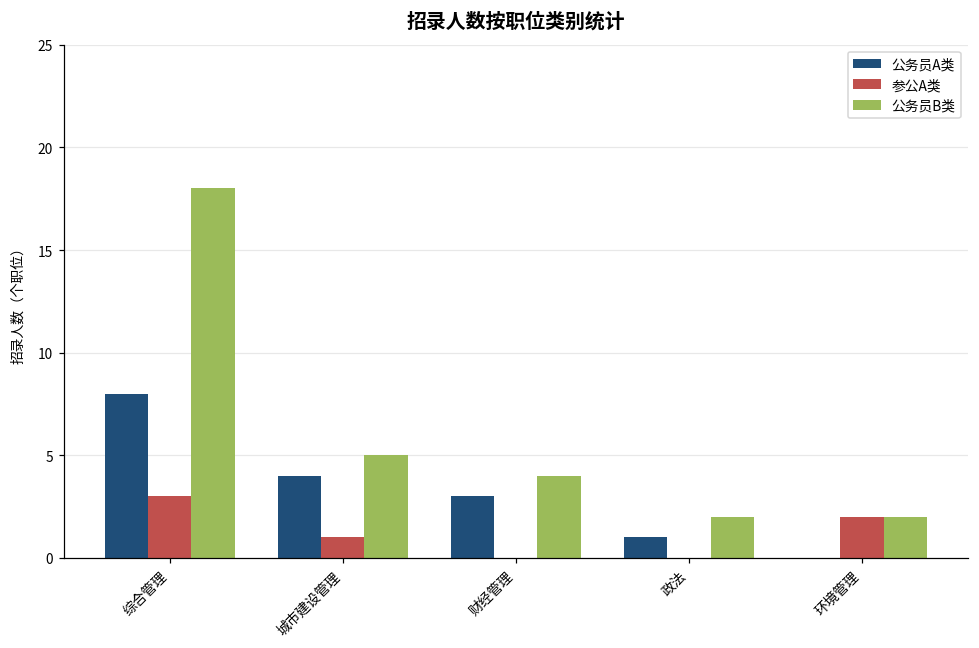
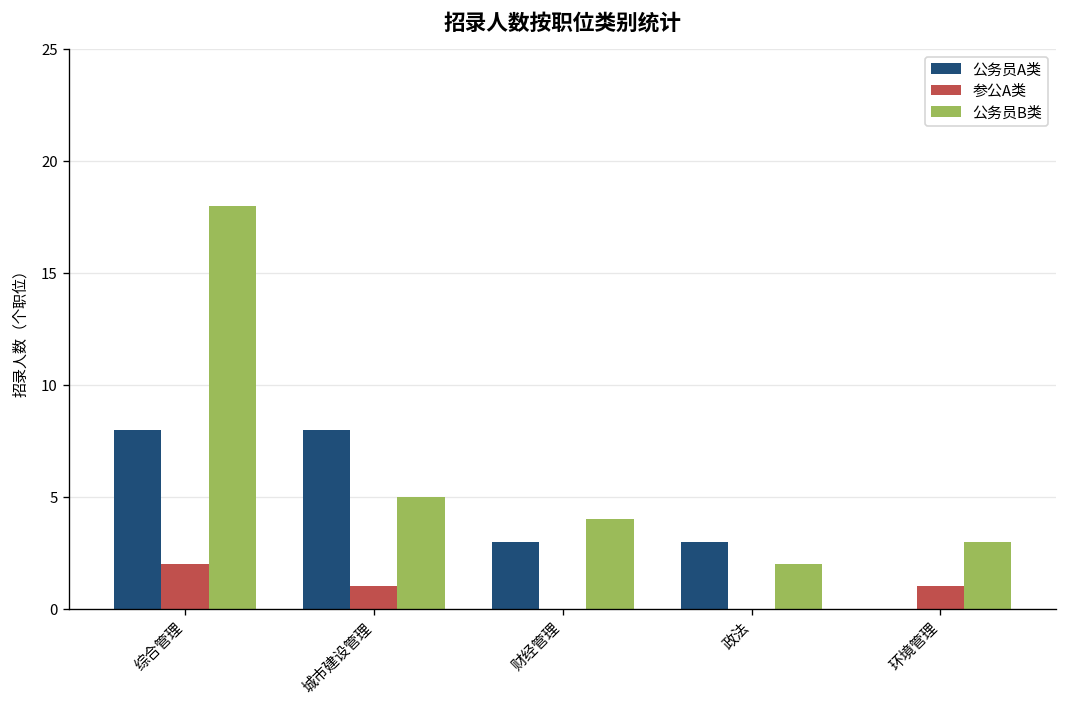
  {
    "公务员A类": {
      "综合管理": 8,
-     "城市建设管理": 4,
+     "城市建设管理": 8,
      "财经管理": 3,
-     "政法": 1,
+     "政法": 3,
      "环境管理": 0
    },
    "参公A类": {
-     "综合管理": 3,
+     "综合管理": 2,
      "城市建设管理": 1,
      "财经管理": 0,
      "政法": 0,
-     "环境管理": 2
+     "环境管理": 1
    },
    "公务员B类": {
      "综合管理": 18,
      "城市建设管理": 5,
      "财经管理": 4,
      "政法": 2,
-     "环境管理": 2
+     "环境管理": 3
    }
  }
